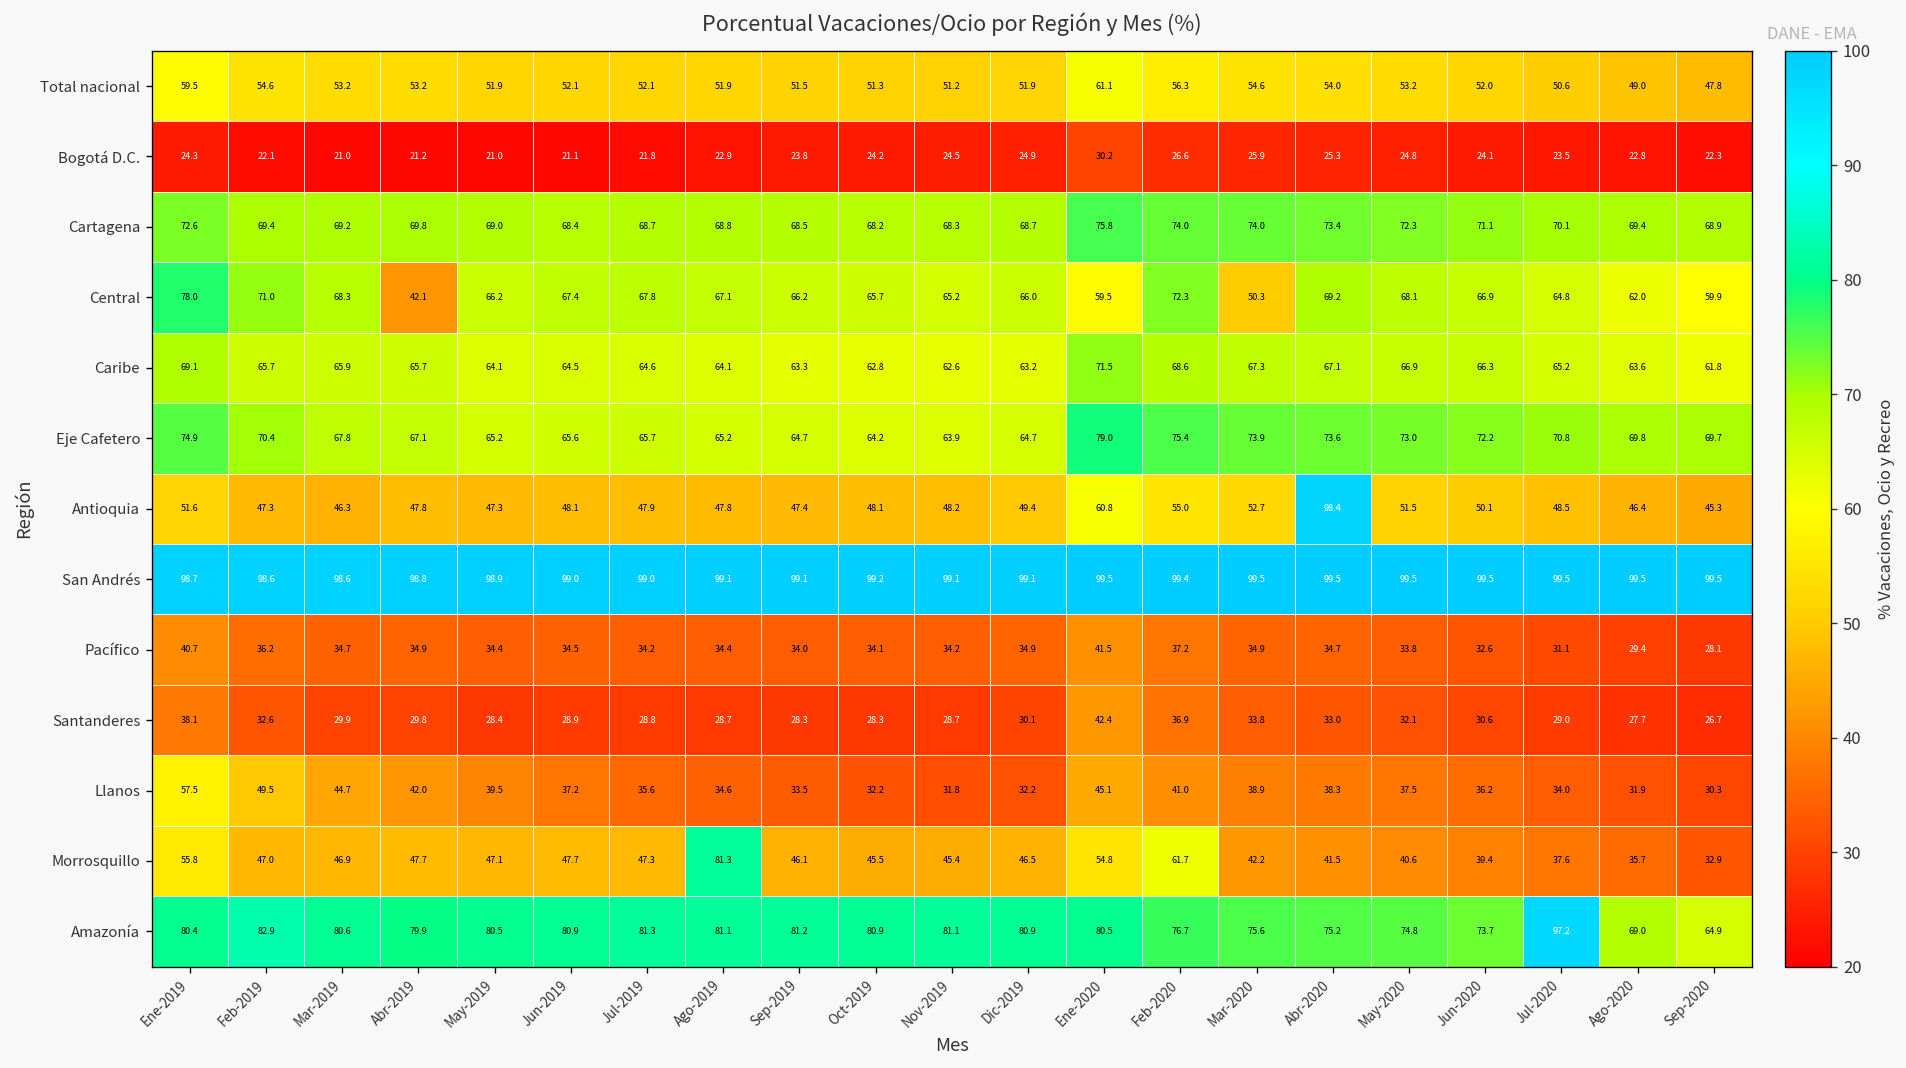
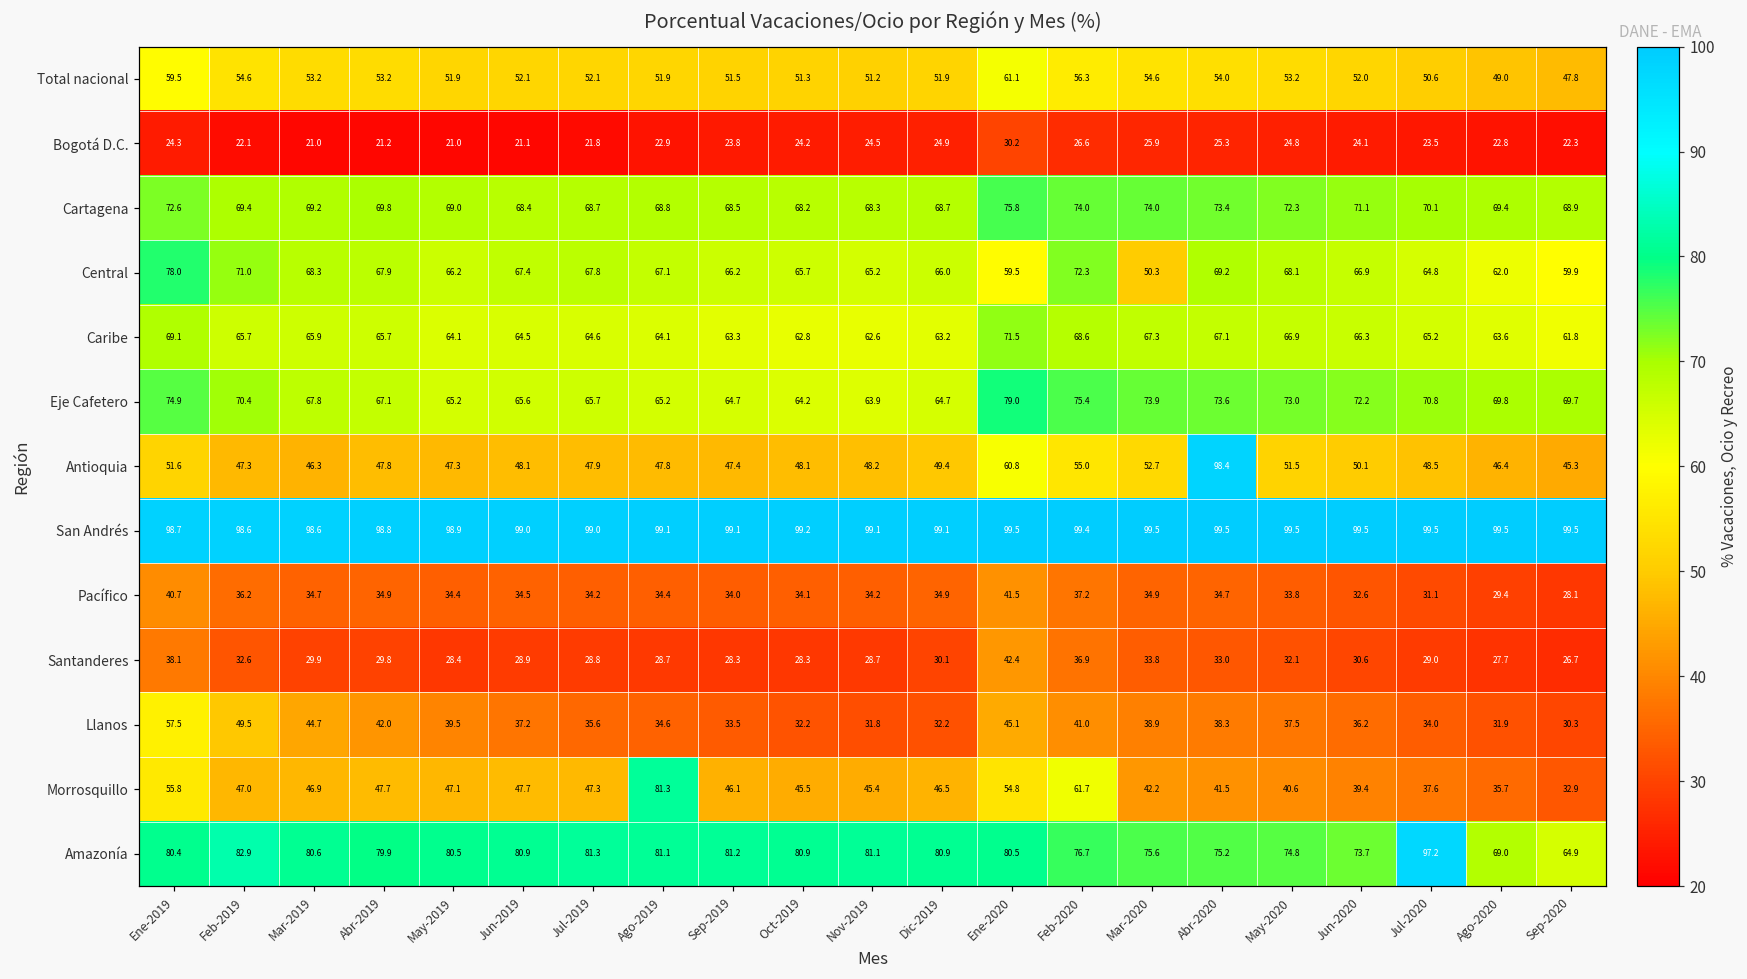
  {
    "Central": {
      "Ene-2019": 78.0,
      "Feb-2019": 71.0,
      "Mar-2019": 68.3,
-     "Abr-2019": 42.1,
+     "Abr-2019": 67.9,
      "May-2019": 66.2,
      "Jun-2019": 67.4,
      "Jul-2019": 67.8,
      "Ago-2019": 67.1,
      "Sep-2019": 66.2,
      "Oct-2019": 65.7,
      "Nov-2019": 65.2,
      "Dic-2019": 66.0,
      "Ene-2020": 59.5,
      "Feb-2020": 72.3,
      "Mar-2020": 50.3,
      "Abr-2020": 69.2,
      "May-2020": 68.1,
      "Jun-2020": 66.9,
      "Jul-2020": 64.8,
      "Ago-2020": 62.0,
      "Sep-2020": 59.9
    }
  }
